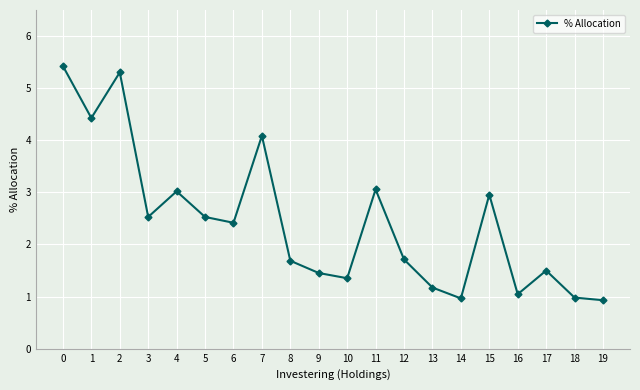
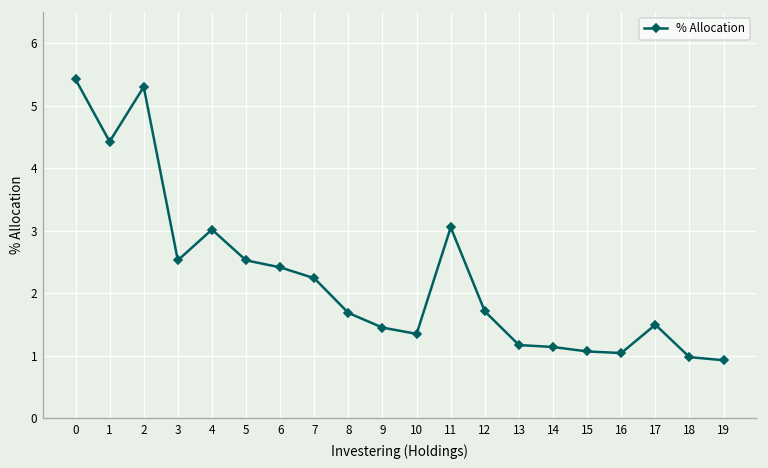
  {
    "0": 5.4,
    "1": 4.4,
    "2": 5.3,
    "3": 2.5,
    "4": 3.0,
    "5": 2.5,
    "6": 2.4,
-   "7": 4.1,
+   "7": 2.2,
    "8": 1.7,
    "9": 1.5,
    "10": 1.4,
    "11": 3.1,
    "12": 1.7,
    "13": 1.2,
-   "14": 1.0,
-   "15": 3.0,
+   "14": 1.1,
+   "15": 1.1,
    "16": 1.0,
    "17": 1.5,
    "18": 1.0,
    "19": 0.9
  }
